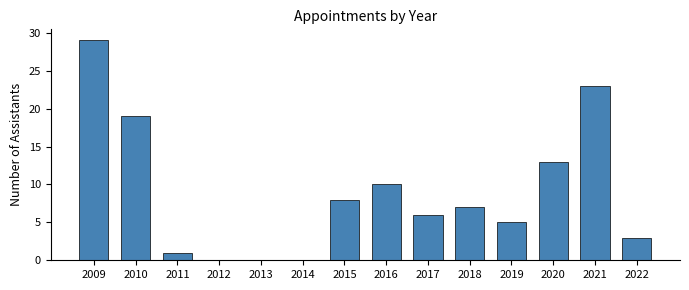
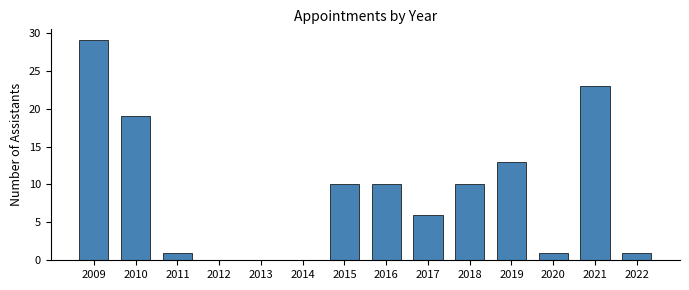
  {
    "2009": 29,
    "2010": 19,
    "2011": 1,
    "2012": 0,
    "2013": 0,
    "2014": 0,
-   "2015": 8,
+   "2015": 10,
    "2016": 10,
    "2017": 6,
-   "2018": 7,
-   "2019": 5,
-   "2020": 13,
+   "2018": 10,
+   "2019": 13,
+   "2020": 1,
    "2021": 23,
-   "2022": 3
+   "2022": 1
  }
